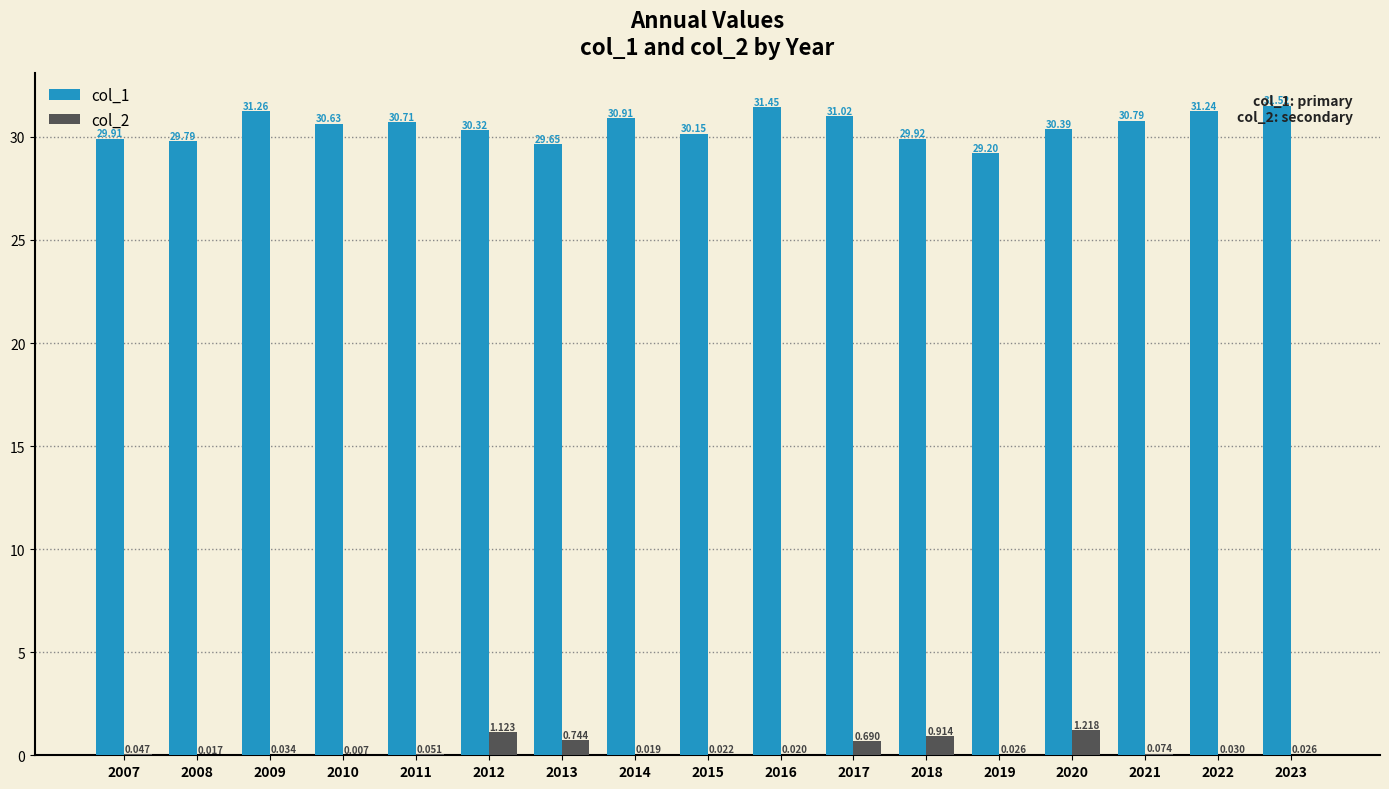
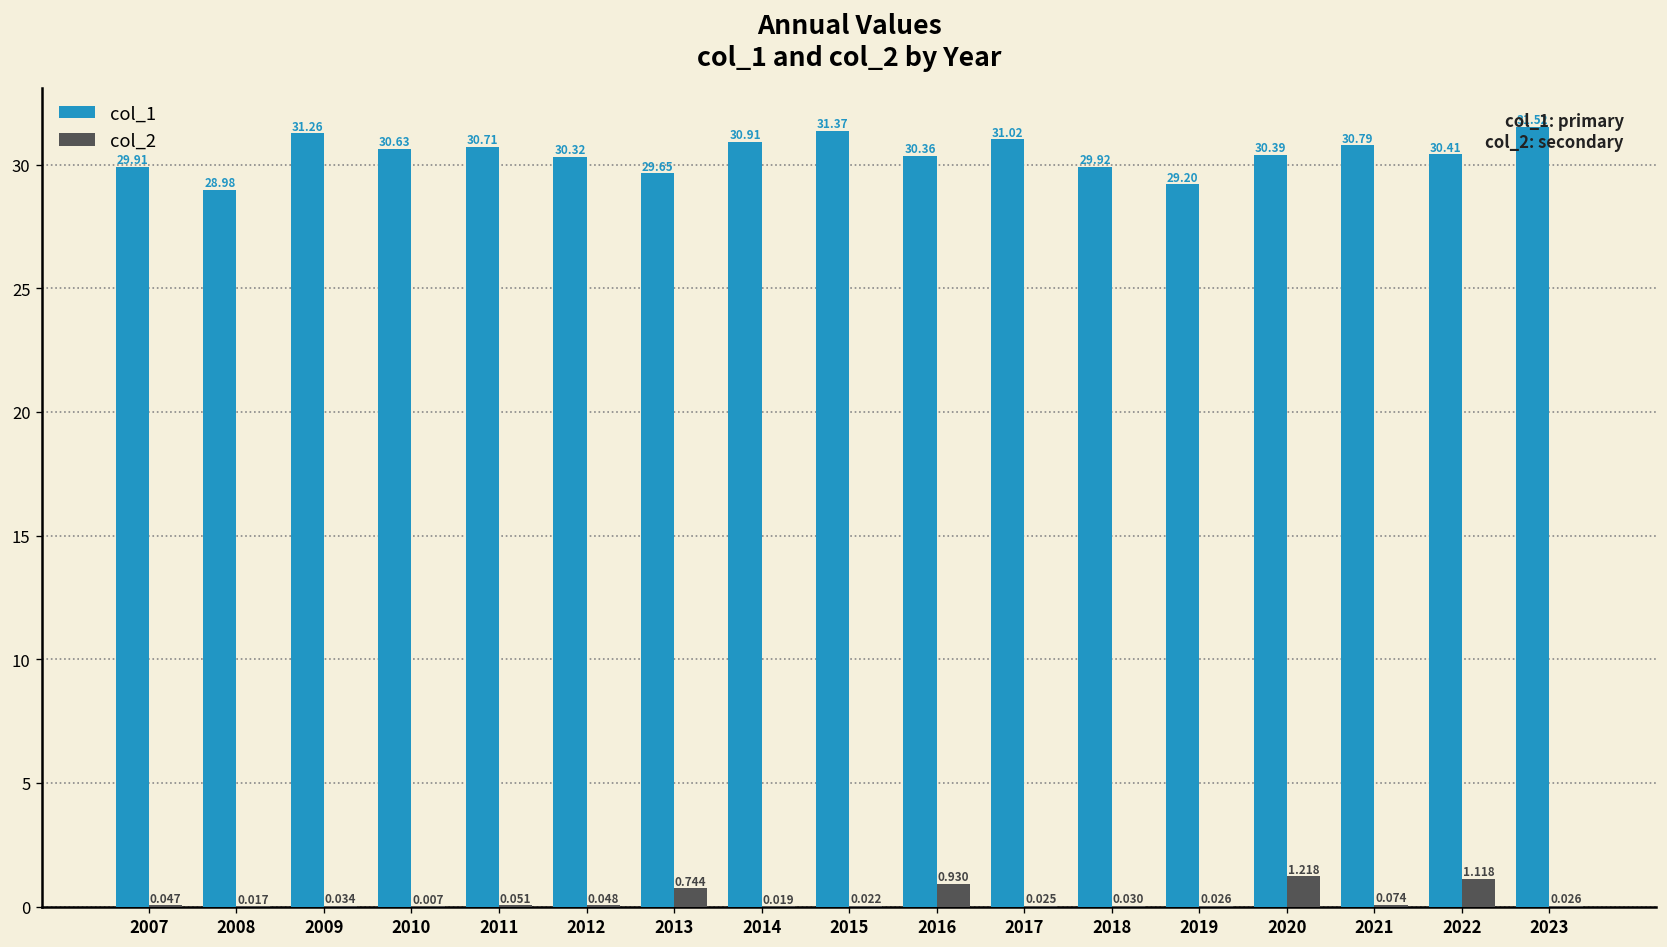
  {
    "col_1": {
      "2007": 29.91,
-     "2008": 29.79,
+     "2008": 28.98,
      "2009": 31.26,
      "2010": 30.63,
      "2011": 30.71,
      "2012": 30.32,
      "2013": 29.65,
      "2014": 30.91,
-     "2015": 30.15,
-     "2016": 31.45,
+     "2015": 31.37,
+     "2016": 30.36,
      "2017": 31.02,
      "2018": 29.92,
      "2019": 29.20,
      "2020": 30.39,
      "2021": 30.79,
-     "2022": 31.24
+     "2022": 30.41
    },
    "col_2": {
      "2007": 0.047,
      "2008": 0.017,
      "2009": 0.034,
      "2010": 0.007,
      "2011": 0.051,
-     "2012": 1.123,
+     "2012": 0.048,
      "2013": 0.744,
      "2014": 0.019,
      "2015": 0.022,
-     "2016": 0.020,
-     "2017": 0.690,
-     "2018": 0.914,
+     "2016": 0.930,
+     "2017": 0.025,
+     "2018": 0.030,
      "2019": 0.026,
      "2020": 1.218,
      "2021": 0.074,
-     "2022": 0.030,
+     "2022": 1.118,
      "2023": 0.026
    }
  }
